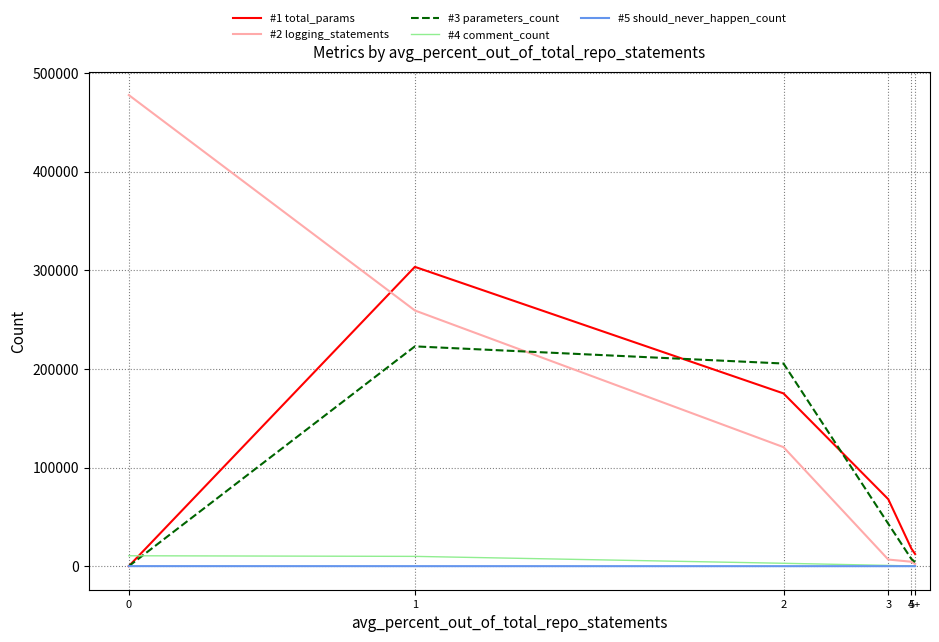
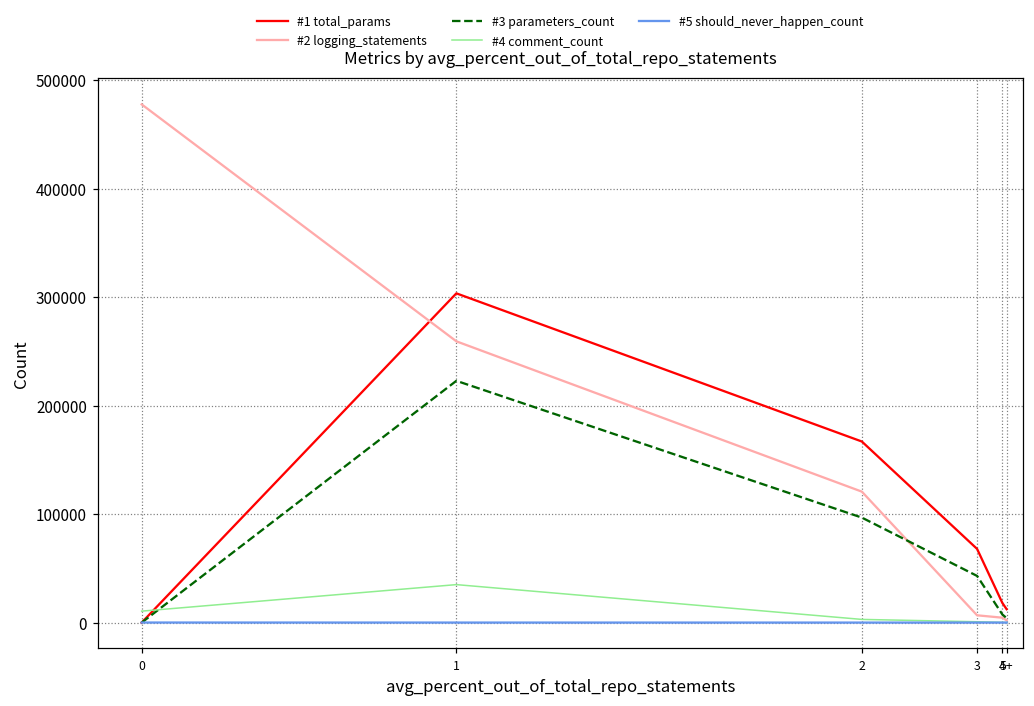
  {
    "#1 total_params": {
      "1": 300000,
-     "2": 180000,
+     "2": 170000,
      "3": 70000
    },
    "#2 logging_statements": {
      "0": 480000,
      "1": 260000,
      "2": 120000,
      "3": 10000
    },
    "#3 parameters_count": {
      "1": 220000,
-     "2": 210000,
+     "2": 100000,
      "3": 40000
    },
    "#4 comment_count": {
      "0": 10000,
-     "1": 10000,
+     "1": 30000,
      "2": 0
    },
    "#5 should_never_happen_count": {
      "1": 0,
      "2": 0
    }
  }
